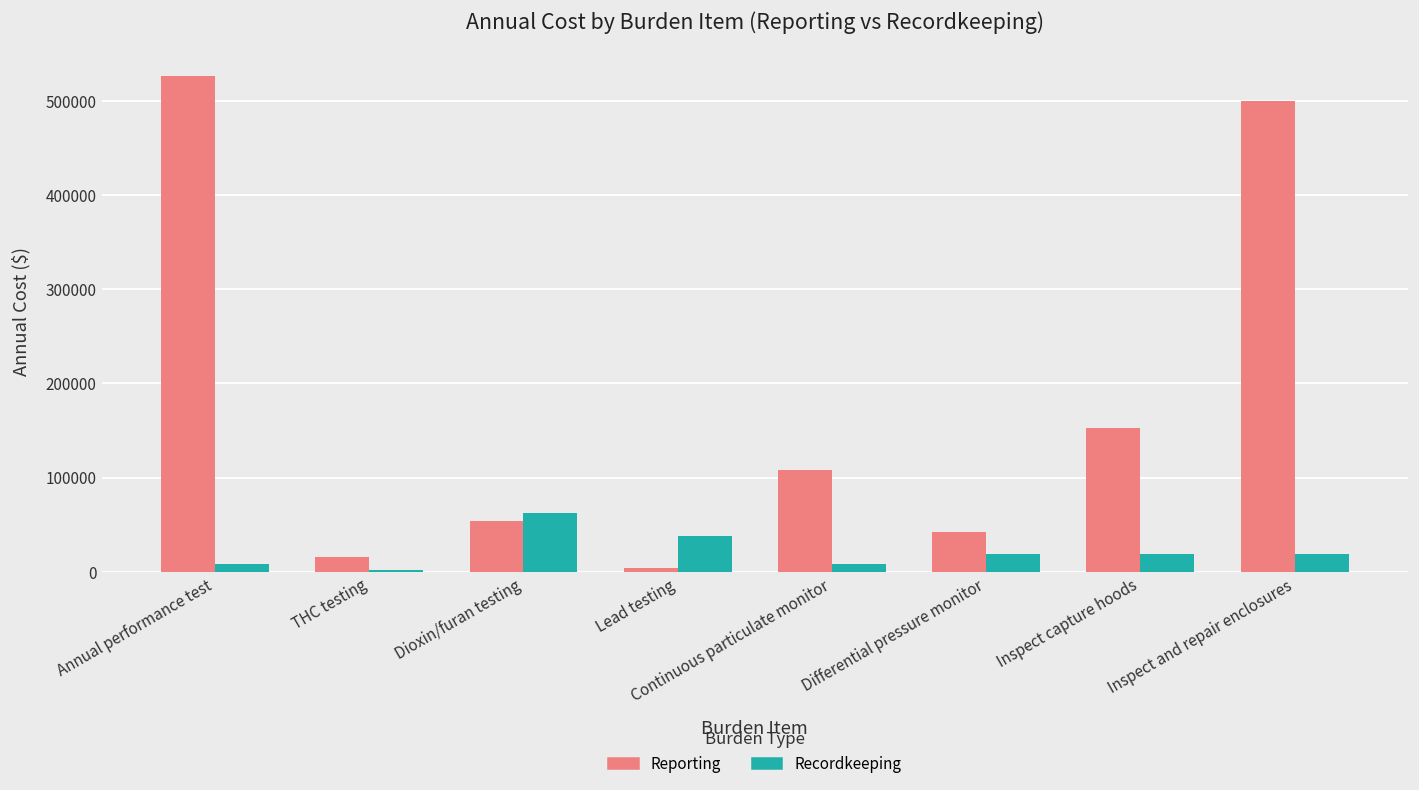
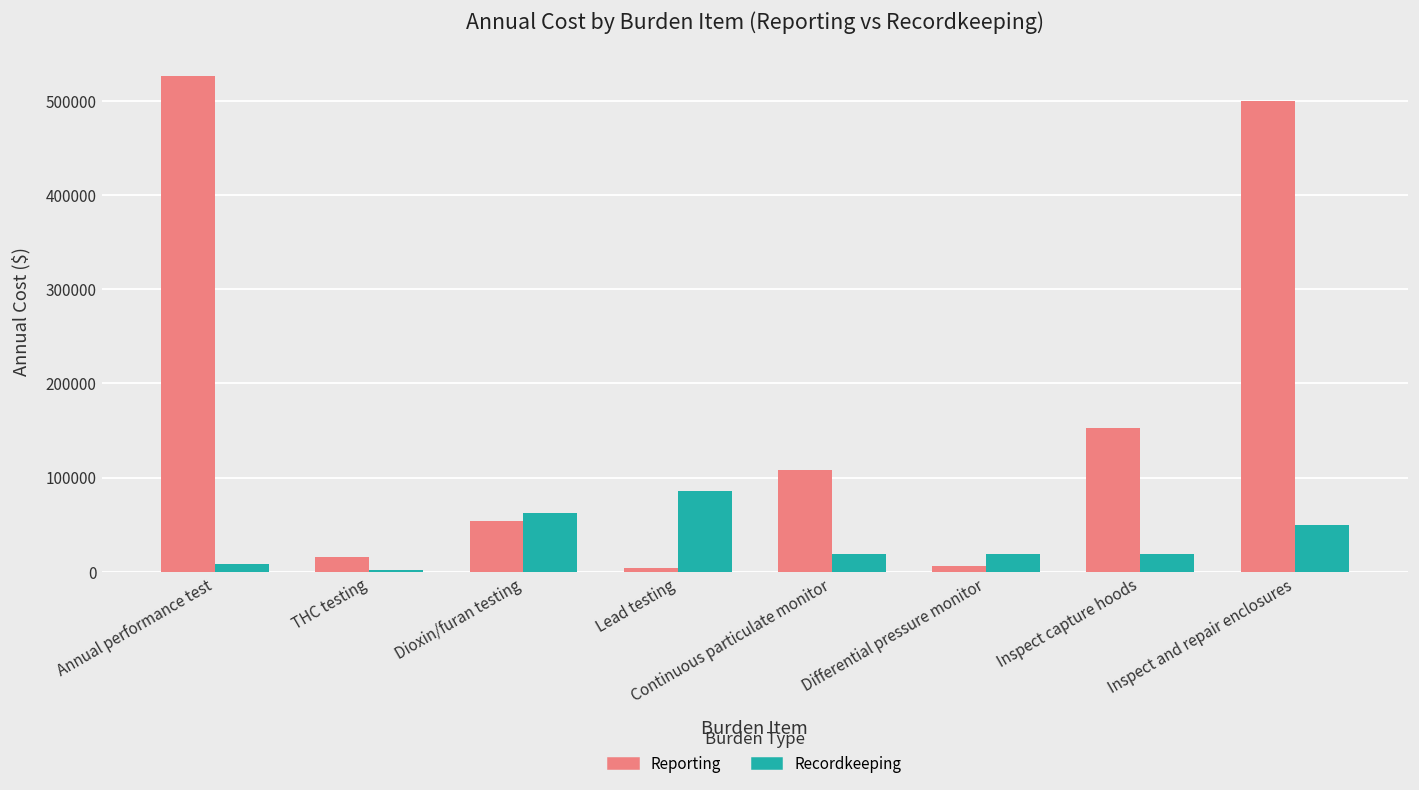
  {
    "Reporting": {
      "Annual performance test": 530000,
      "THC testing": 20000,
      "Dioxin/furan testing": 50000,
      "Lead testing": 0,
      "Continuous particulate monitor": 110000,
-     "Differential pressure monitor": 40000,
+     "Differential pressure monitor": 10000,
      "Inspect capture hoods": 150000,
      "Inspect and repair enclosures": 500000
    },
    "Recordkeeping": {
      "Annual performance test": 10000,
      "Dioxin/furan testing": 60000,
-     "Lead testing": 40000,
-     "Continuous particulate monitor": 10000,
+     "Lead testing": 90000,
+     "Continuous particulate monitor": 20000,
      "Differential pressure monitor": 20000,
      "Inspect capture hoods": 20000,
-     "Inspect and repair enclosures": 20000
+     "Inspect and repair enclosures": 50000
    }
  }
